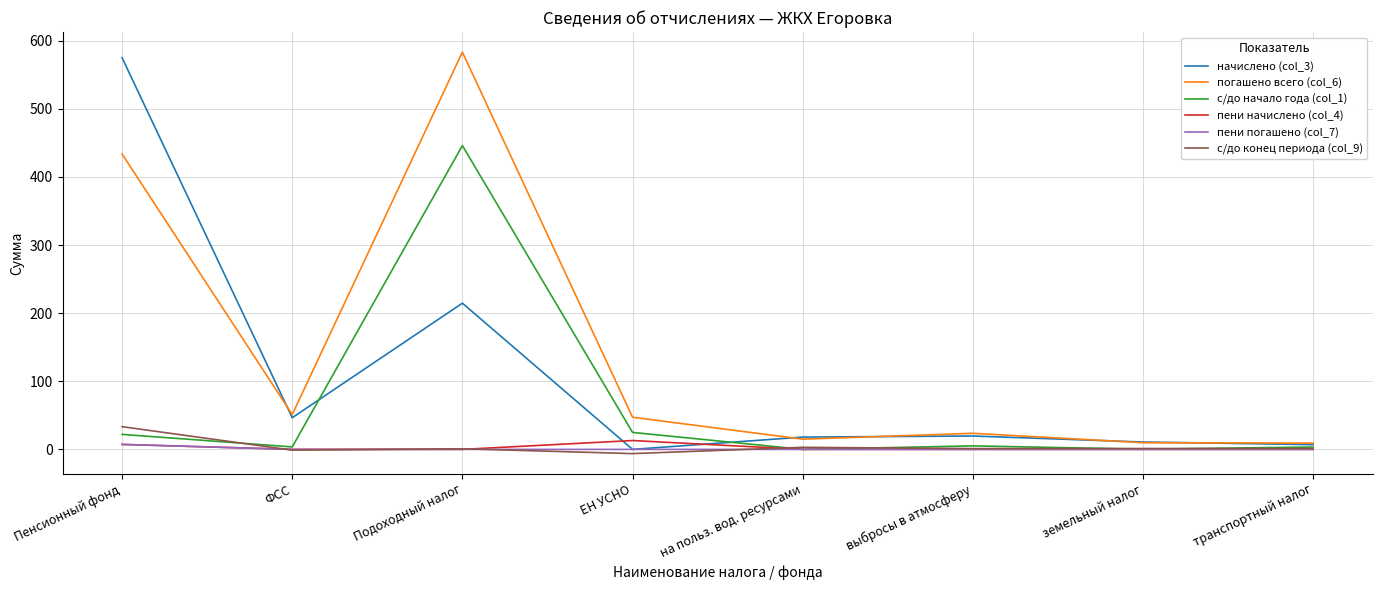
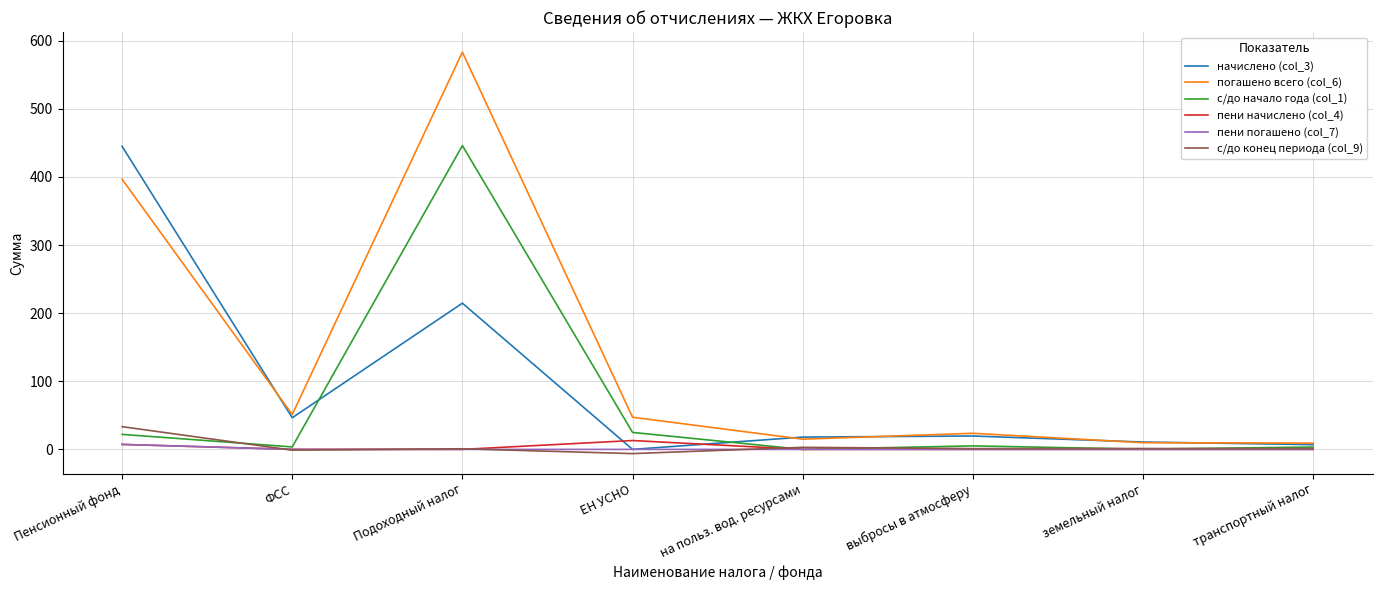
  {
    "начислено (col_3)": {
-     "Пенсионный фонд": 580,
+     "Пенсионный фонд": 450,
      "ФСС": 50,
      "Подоходный налог": 210,
      "выбросы в атмосферу": 20
    },
    "погашено всего (col_6)": {
-     "Пенсионный фонд": 430,
+     "Пенсионный фонд": 400,
      "ФСС": 50,
      "Подоходный налог": 580,
      "ЕН УСНО": 50,
      "выбросы в атмосферу": 20
    },
    "с/до начало года (col_1)": {
      "Пенсионный фонд": 20,
      "Подоходный налог": 450,
      "ЕН УСНО": 20,
      "выбросы в атмосферу": 10
    },
    "пени начислено (col_4)": {
      "ЕН УСНО": 10
    },
    "с/до конец периода (col_9)": {
      "Пенсионный фонд": 30,
      "ЕН УСНО": -10
    }
  }
